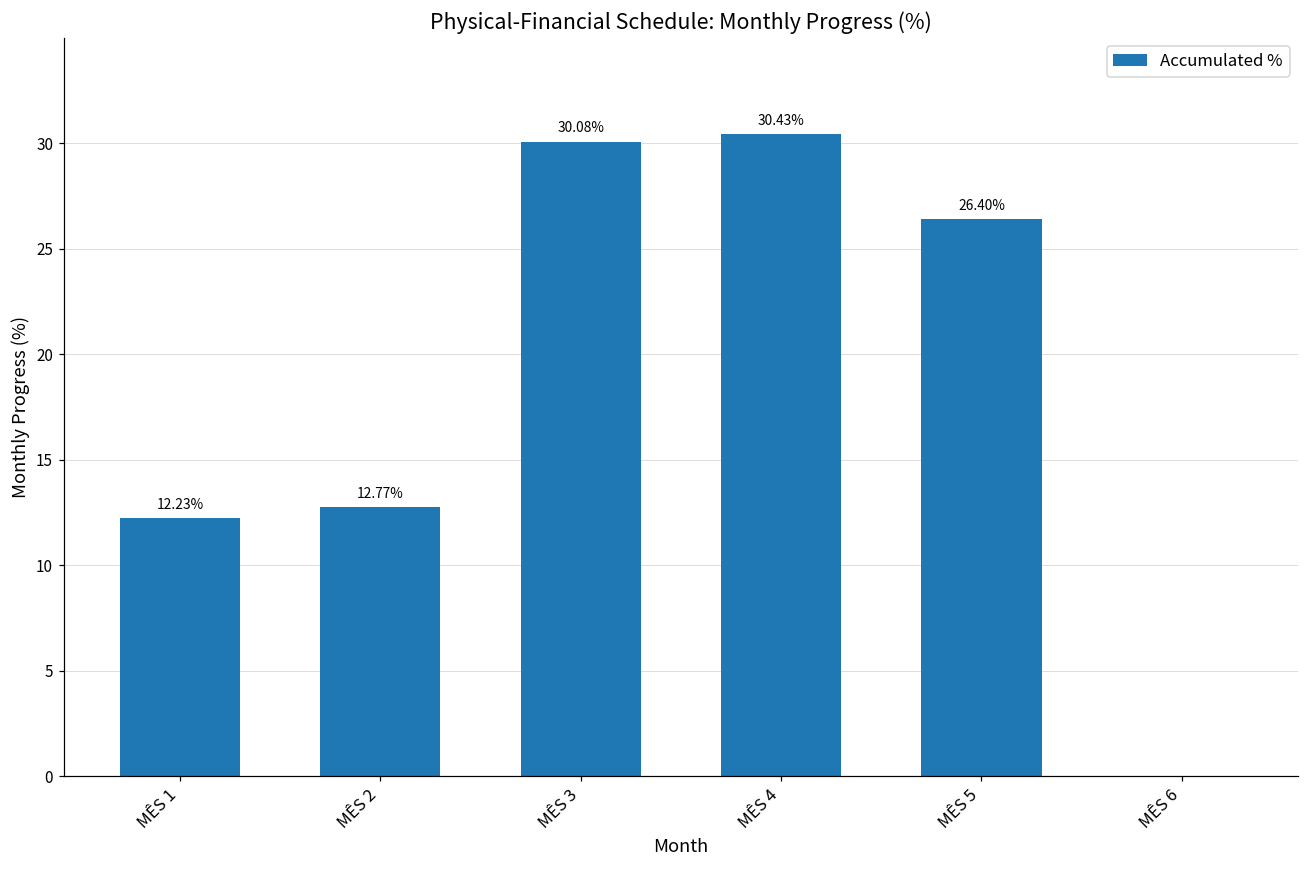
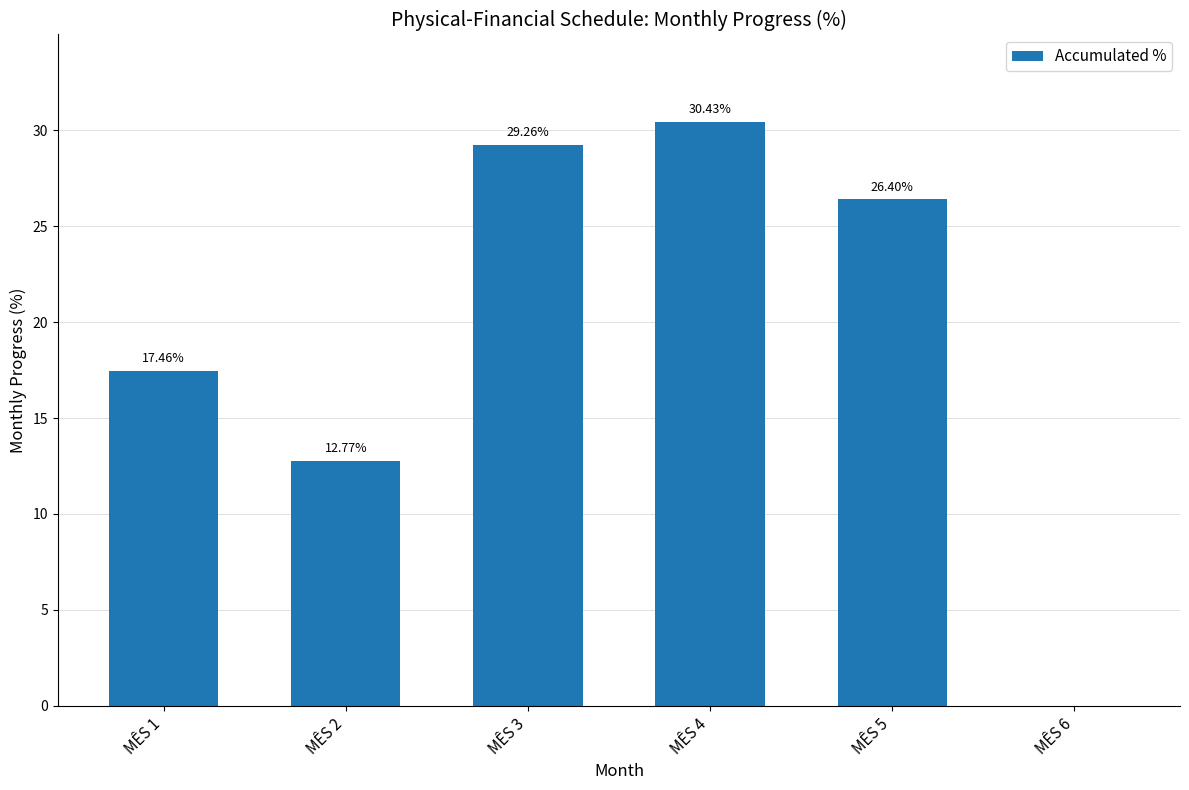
  {
-   "MÊS 1": "12.23%",
+   "MÊS 1": "17.46%",
    "MÊS 2": "12.77%",
-   "MÊS 3": "30.08%",
+   "MÊS 3": "29.26%",
    "MÊS 4": "30.43%",
    "MÊS 5": "26.40%"
  }
